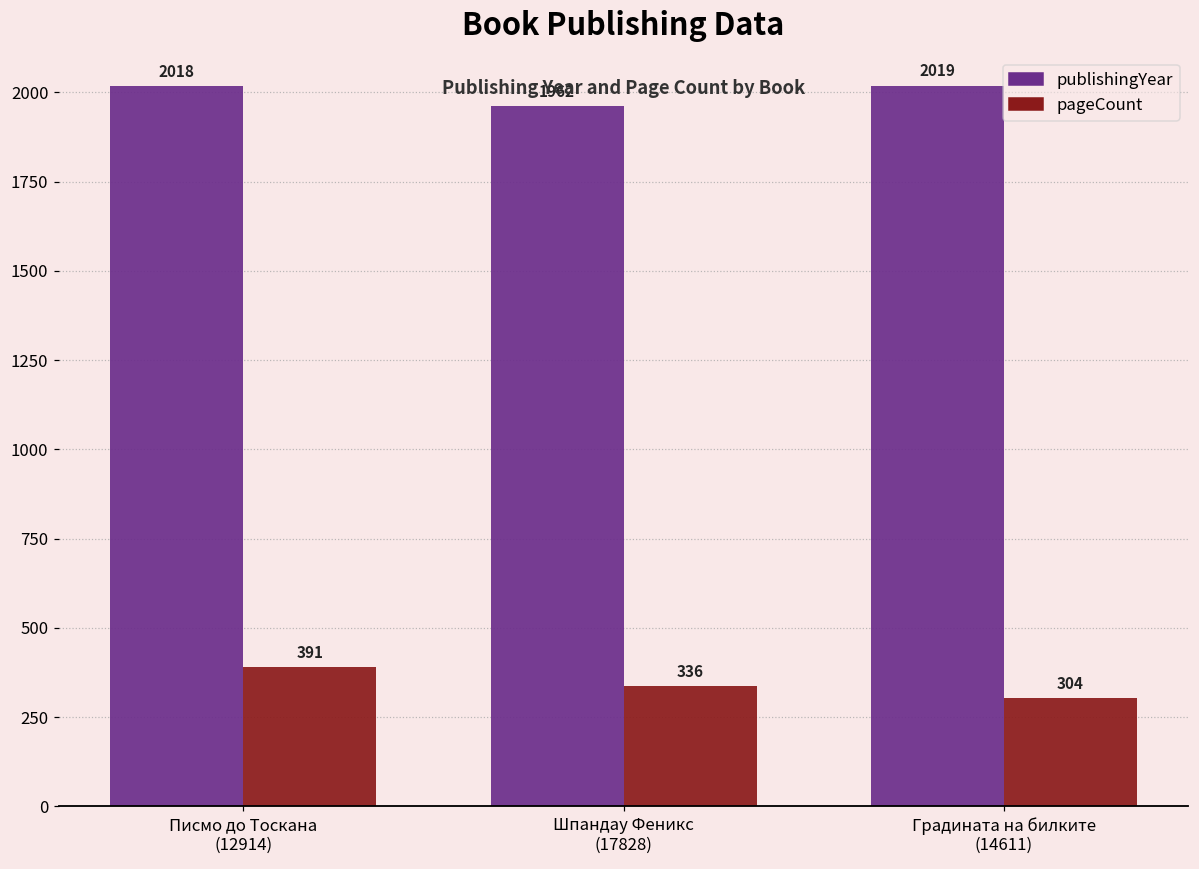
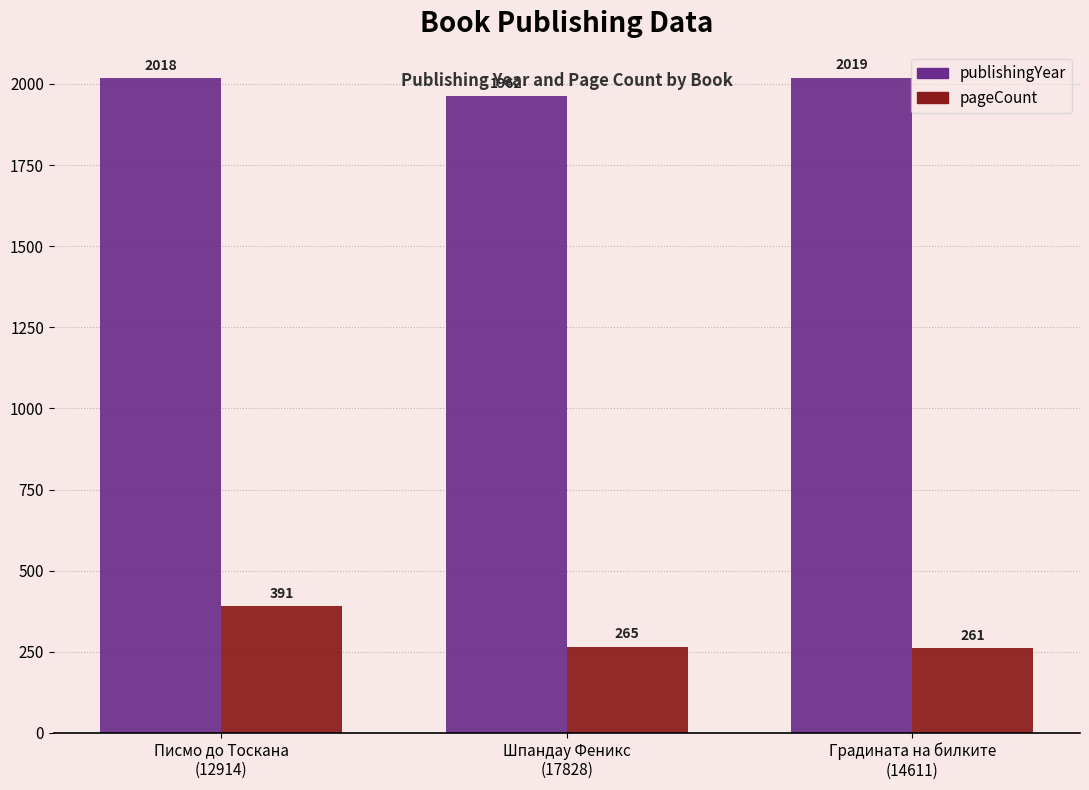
  {
    "publishingYear": {
      "Писмо до Тоскана (12914)": 2018,
      "Градината на билките (14611)": 2019
    },
    "pageCount": {
      "Писмо до Тоскана (12914)": 391,
-     "Шпандау Феникс (17828)": 336,
-     "Градината на билките (14611)": 304
+     "Шпандау Феникс (17828)": 265,
+     "Градината на билките (14611)": 261
    }
  }
